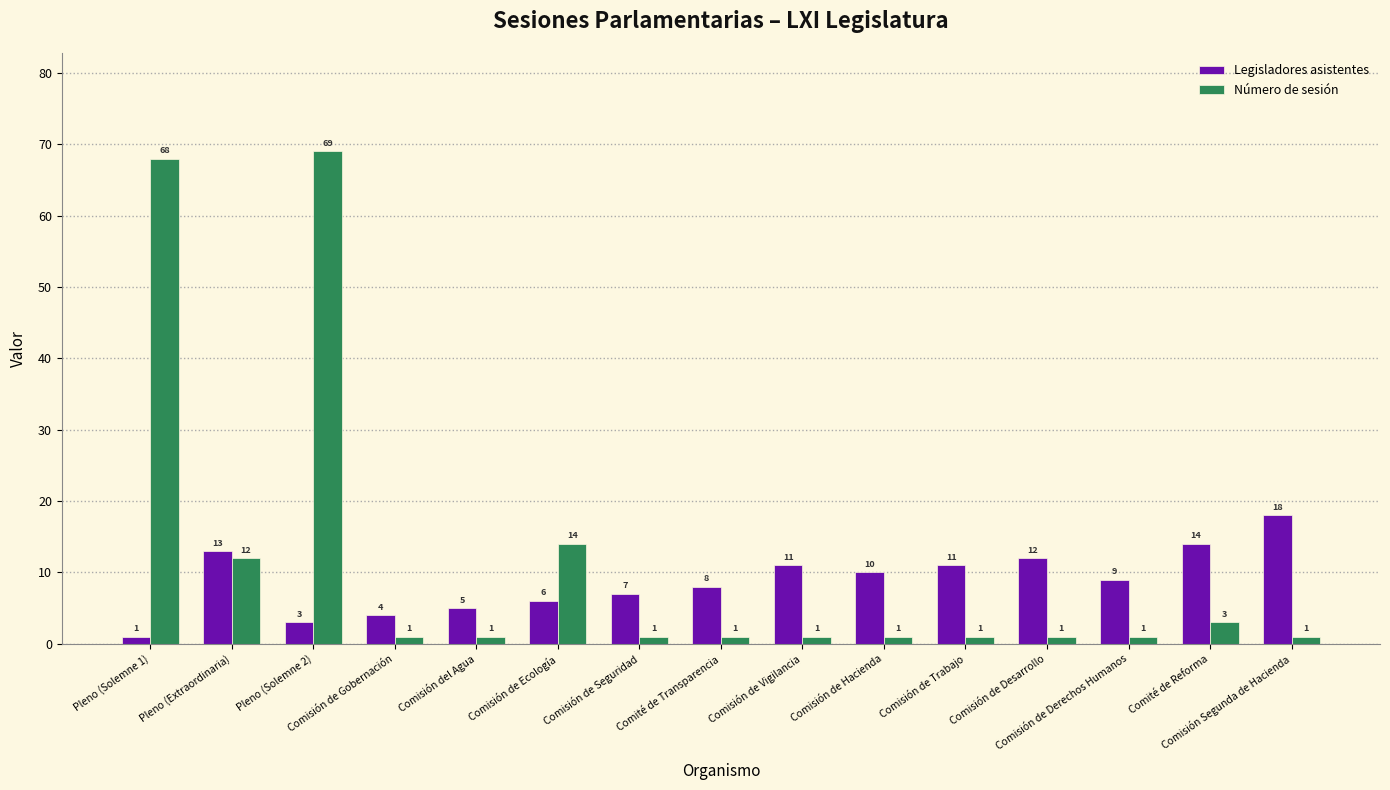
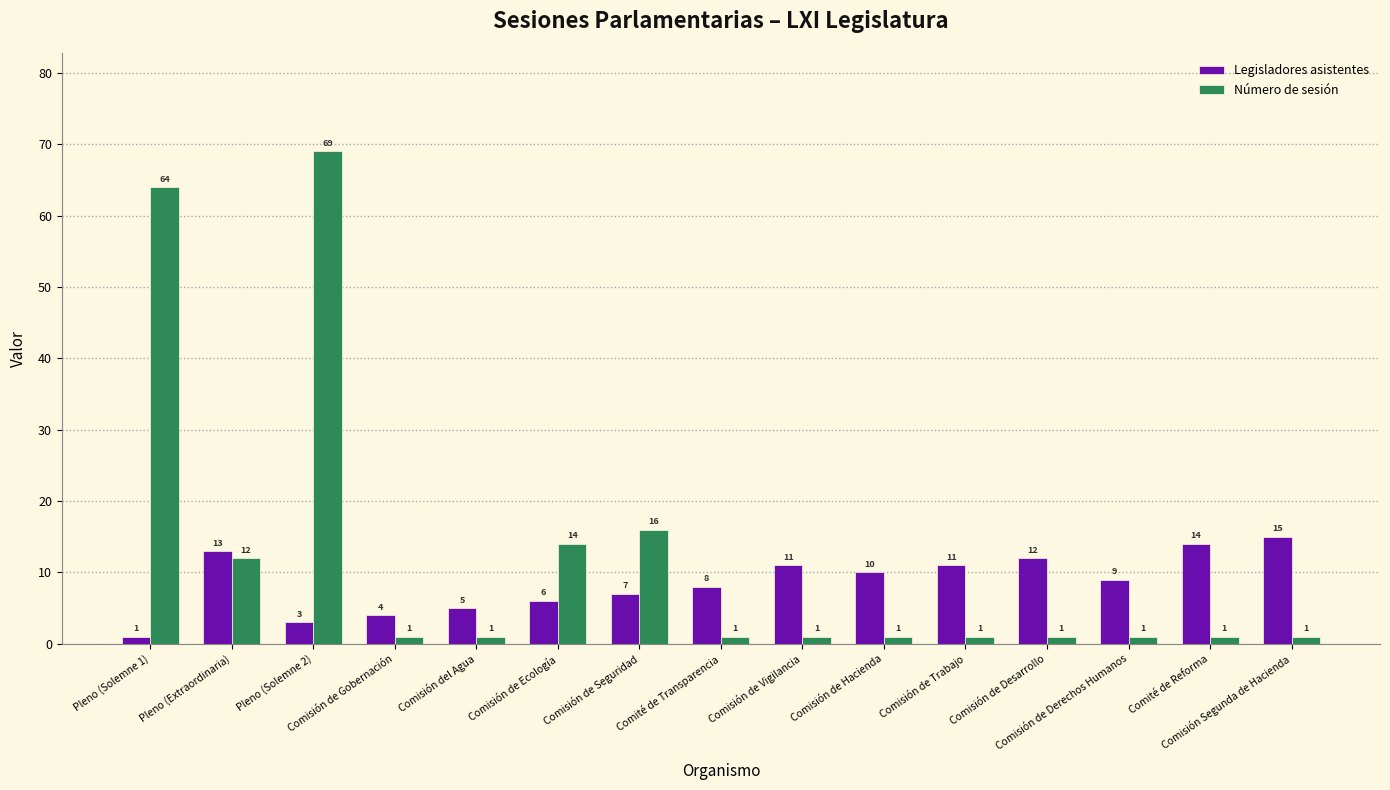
  {
    "Legisladores asistentes": {
      "Pleno (Solemne 1)": 1,
      "Pleno (Extraordinaria)": 13,
      "Pleno (Solemne 2)": 3,
      "Comisión de Gobernación": 4,
      "Comisión del Agua": 5,
      "Comisión de Ecología": 6,
      "Comisión de Seguridad": 7,
      "Comité de Transparencia": 8,
      "Comisión de Vigilancia": 11,
      "Comisión de Hacienda": 10,
      "Comisión de Trabajo": 11,
      "Comisión de Desarrollo": 12,
      "Comisión de Derechos Humanos": 9,
      "Comité de Reforma": 14,
-     "Comisión Segunda de Hacienda": 18
+     "Comisión Segunda de Hacienda": 15
    },
    "Número de sesión": {
-     "Pleno (Solemne 1)": 68,
+     "Pleno (Solemne 1)": 64,
      "Pleno (Extraordinaria)": 12,
      "Pleno (Solemne 2)": 69,
      "Comisión de Gobernación": 1,
      "Comisión del Agua": 1,
      "Comisión de Ecología": 14,
-     "Comisión de Seguridad": 1,
+     "Comisión de Seguridad": 16,
      "Comité de Transparencia": 1,
      "Comisión de Vigilancia": 1,
      "Comisión de Hacienda": 1,
      "Comisión de Trabajo": 1,
      "Comisión de Desarrollo": 1,
      "Comisión de Derechos Humanos": 1,
-     "Comité de Reforma": 3,
+     "Comité de Reforma": 1,
      "Comisión Segunda de Hacienda": 1
    }
  }
